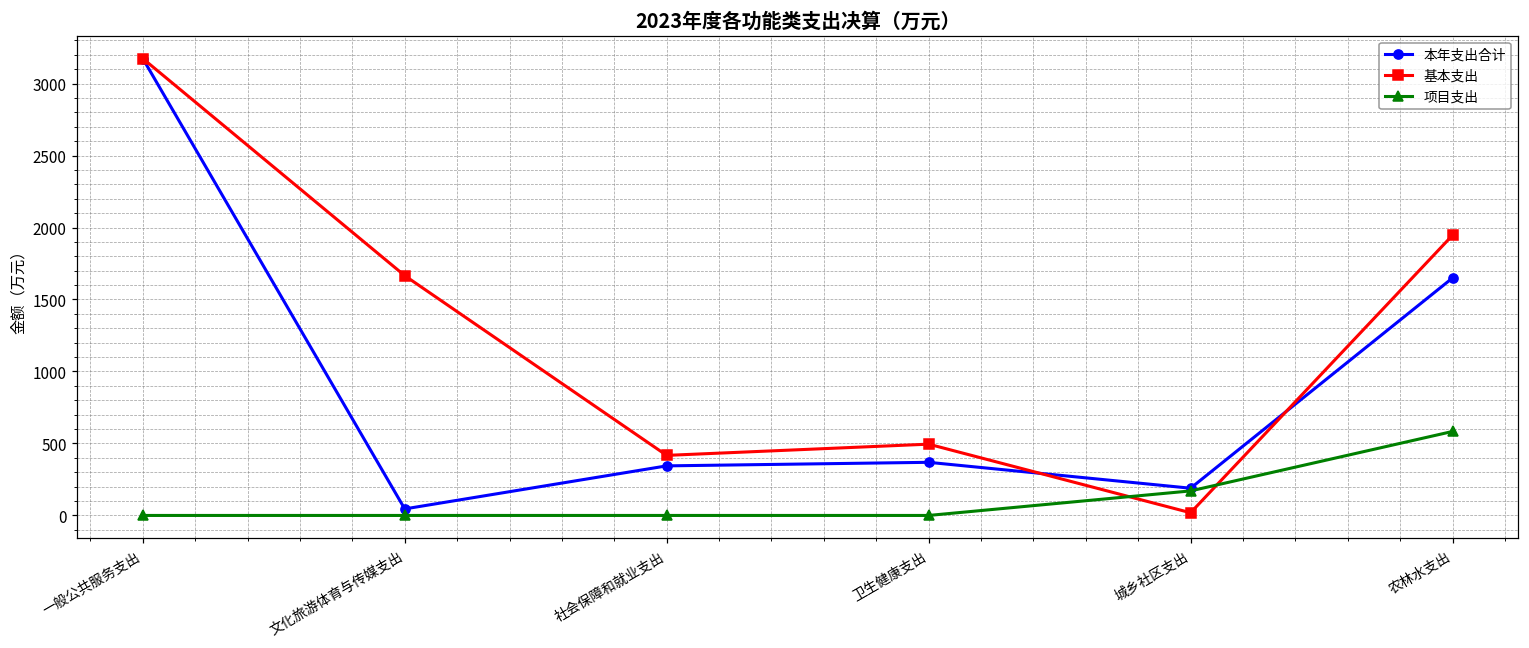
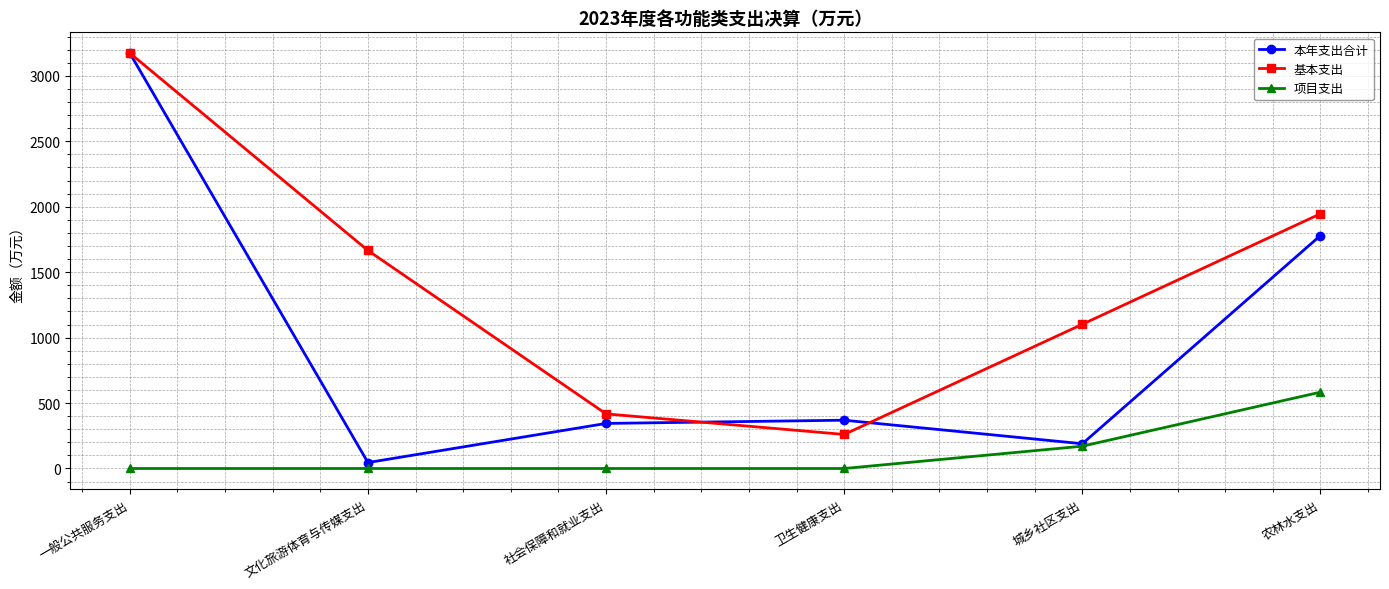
  {
    "本年支出合计": {
      "文化旅游体育与传媒支出": 50,
      "社会保障和就业支出": 340,
      "卫生健康支出": 370,
-     "农林水支出": 1650
+     "农林水支出": 1780
    },
    "基本支出": {
      "文化旅游体育与传媒支出": 1670,
      "社会保障和就业支出": 420,
-     "卫生健康支出": 500,
-     "城乡社区支出": 20,
+     "卫生健康支出": 260,
+     "城乡社区支出": 1100,
      "农林水支出": 1950
    },
    "项目支出": {
      "一般公共服务支出": 0,
      "文化旅游体育与传媒支出": 0,
      "社会保障和就业支出": 0,
      "卫生健康支出": 0,
      "农林水支出": 580
    }
  }
